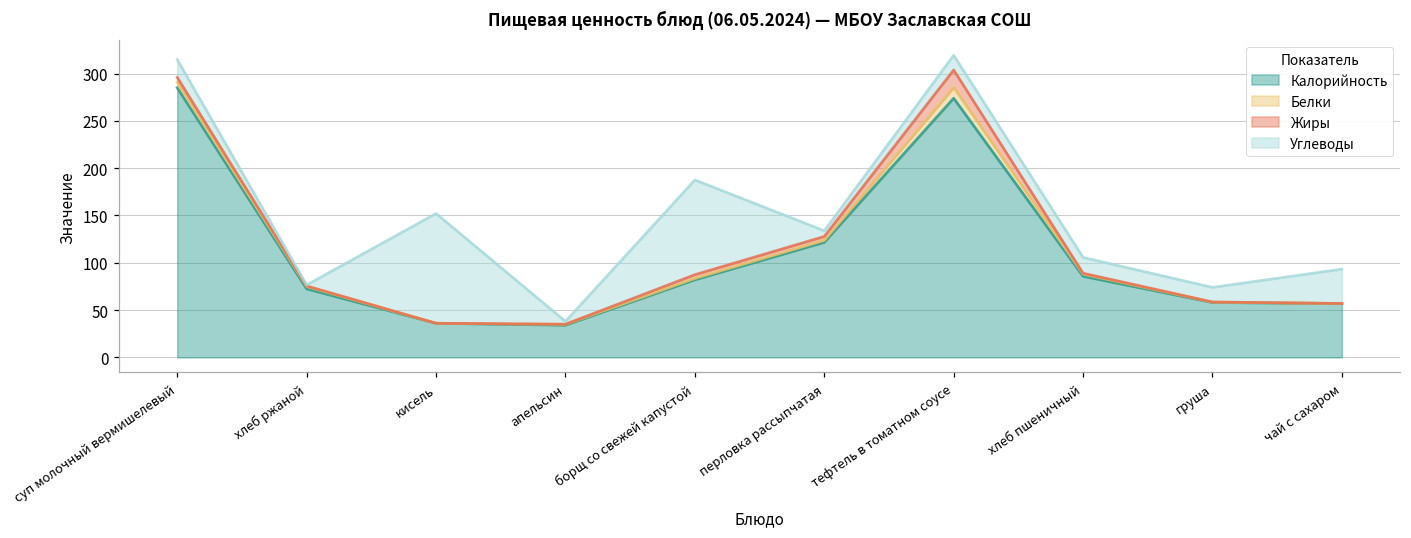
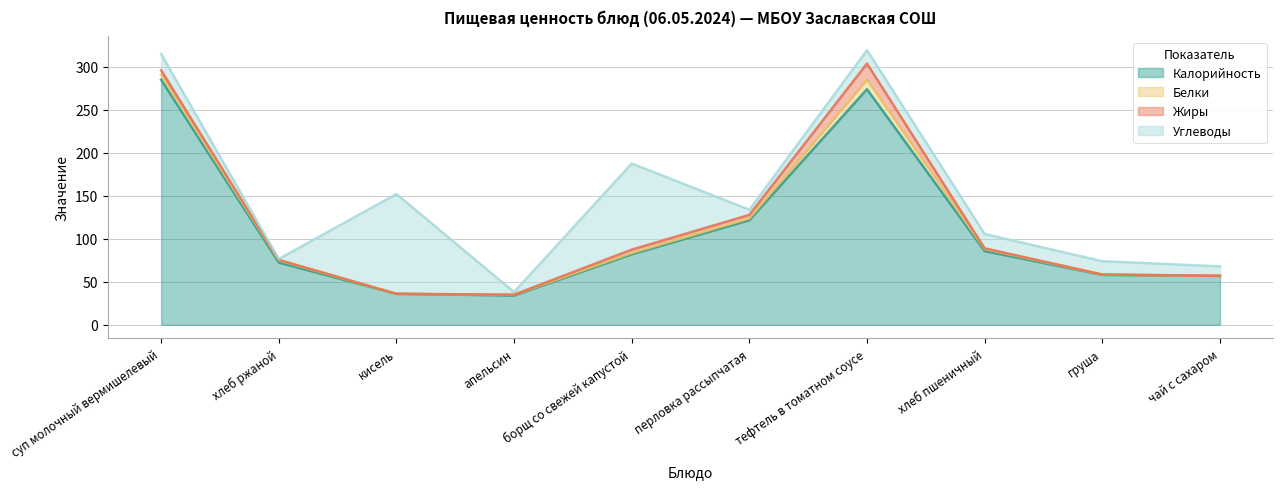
  {
    "Калорийность": {
      "суп молочный вермишелевый": 290,
      "тефтель в томатном соусе": 270
    },
    "Углеводы": {
      "суп молочный вермишелевый": 20,
      "кисель": 120,
      "апельсин": 0,
      "борщ со свежей капустой": 100,
      "перловка рассыпчатая": 10,
      "тефтель в томатном соусе": 20,
      "хлеб пшеничный": 20,
      "груша": 20,
-     "чай с сахаром": 40
+     "чай с сахаром": 10
    }
  }
